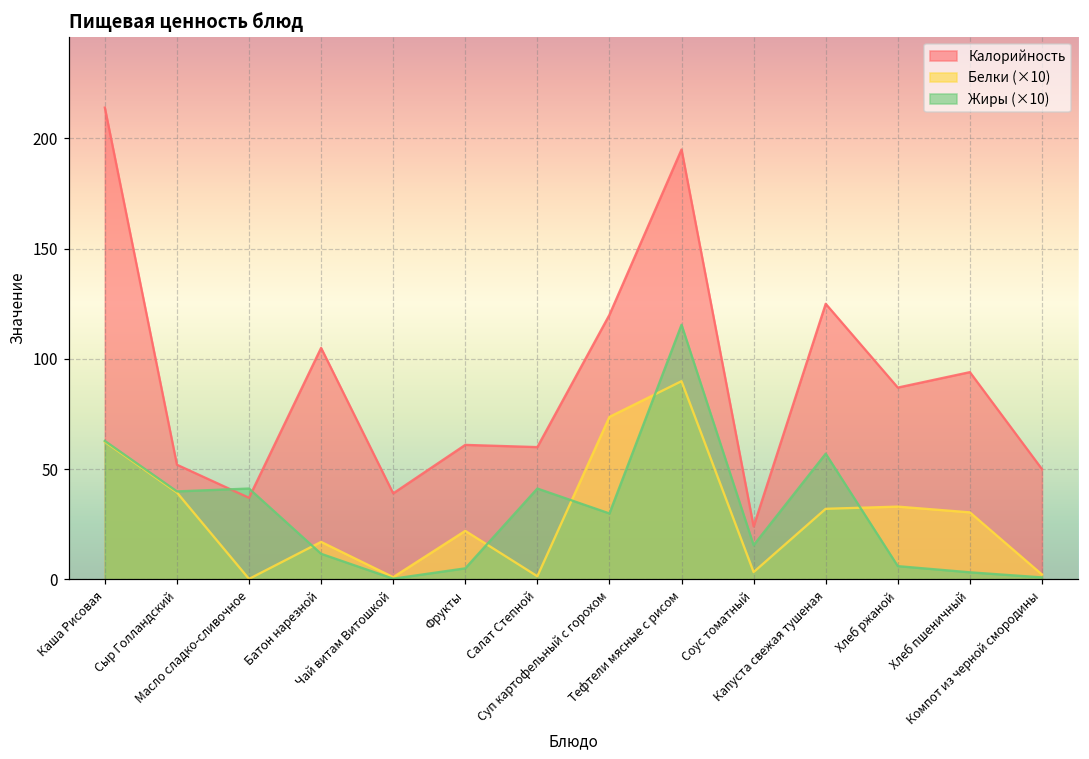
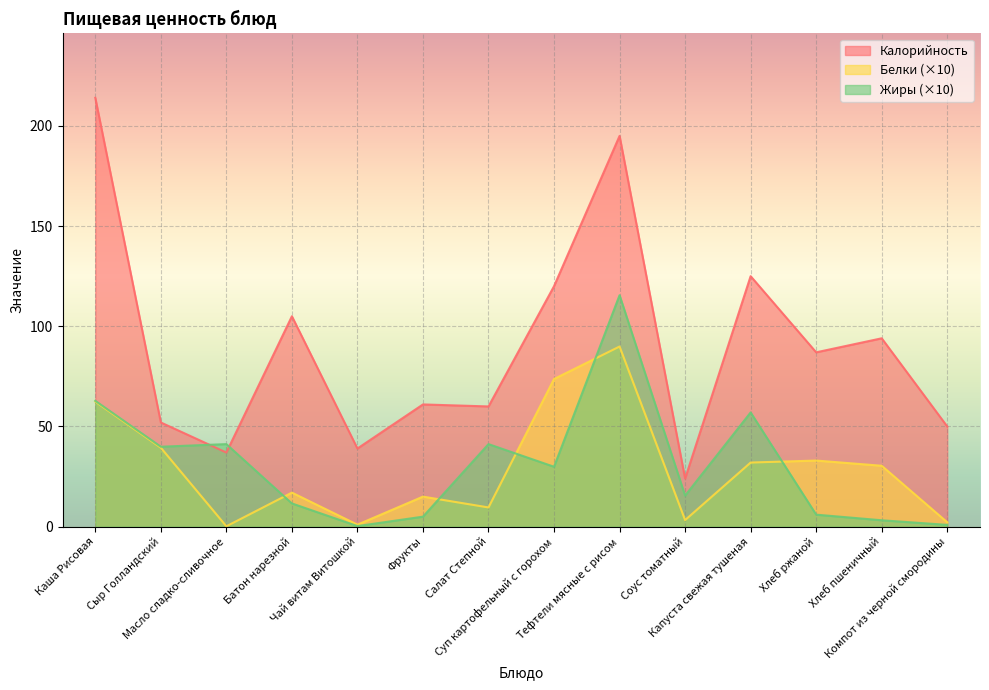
  {
    "Калорийность": {
      "Каша Рисовая": 214,
      "Сыр Голландский": 52,
      "Масло сладко-сливочное": 37,
      "Батон нарезной": 105,
      "Чай витам Витошкой": 39,
      "Фрукты": 61,
      "Салат Степной": 60,
      "Суп картофельный с горохом": 120,
      "Тефтели мясные с рисом": 195,
      "Соус томатный": 24,
      "Капуста свежая тушеная": 125,
      "Хлеб ржаной": 87,
      "Хлеб пшеничный": 94,
      "Компот из черной смородины": 50
    },
    "Белки (×10)": {
      "Масло сладко-сливочное": 0,
      "Батон нарезной": 17,
-     "Фрукты": 22,
-     "Салат Степной": 1,
+     "Фрукты": 15,
+     "Салат Степной": 10,
      "Суп картофельный с горохом": 74,
      "Тефтели мясные с рисом": 90,
      "Соус томатный": 3,
      "Капуста свежая тушеная": 32,
      "Хлеб ржаной": 33,
      "Хлеб пшеничный": 30,
      "Компот из черной смородины": 2
    },
    "Жиры (×10)": {
      "Масло сладко-сливочное": 41,
      "Батон нарезной": 12,
      "Фрукты": 5,
      "Салат Степной": 41,
      "Суп картофельный с горохом": 30,
      "Тефтели мясные с рисом": 116,
      "Соус томатный": 16,
      "Капуста свежая тушеная": 57,
      "Хлеб ржаной": 6,
      "Хлеб пшеничный": 3,
      "Компот из черной смородины": 1
    }
  }
